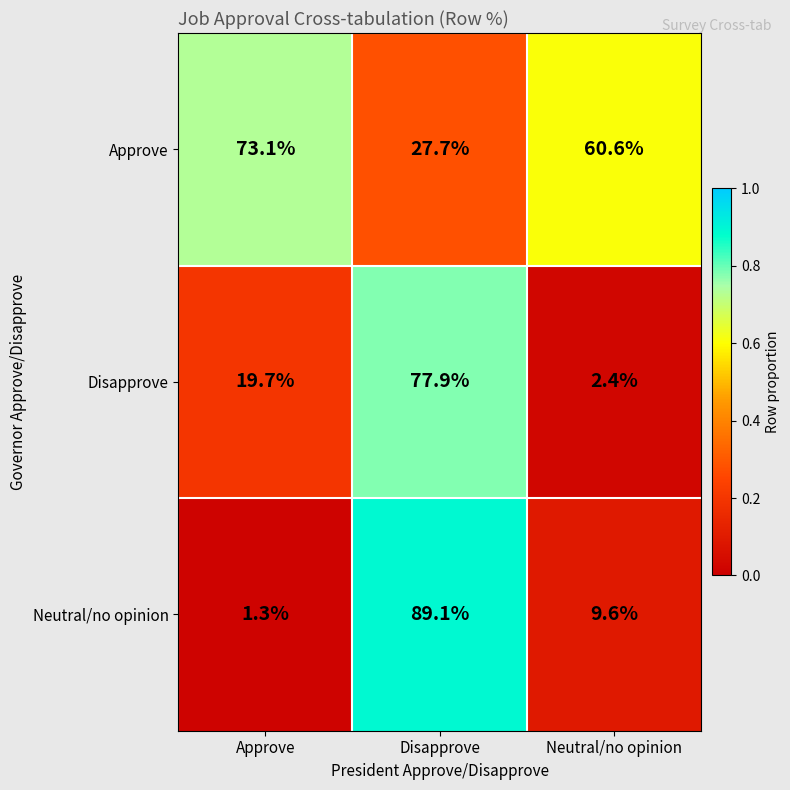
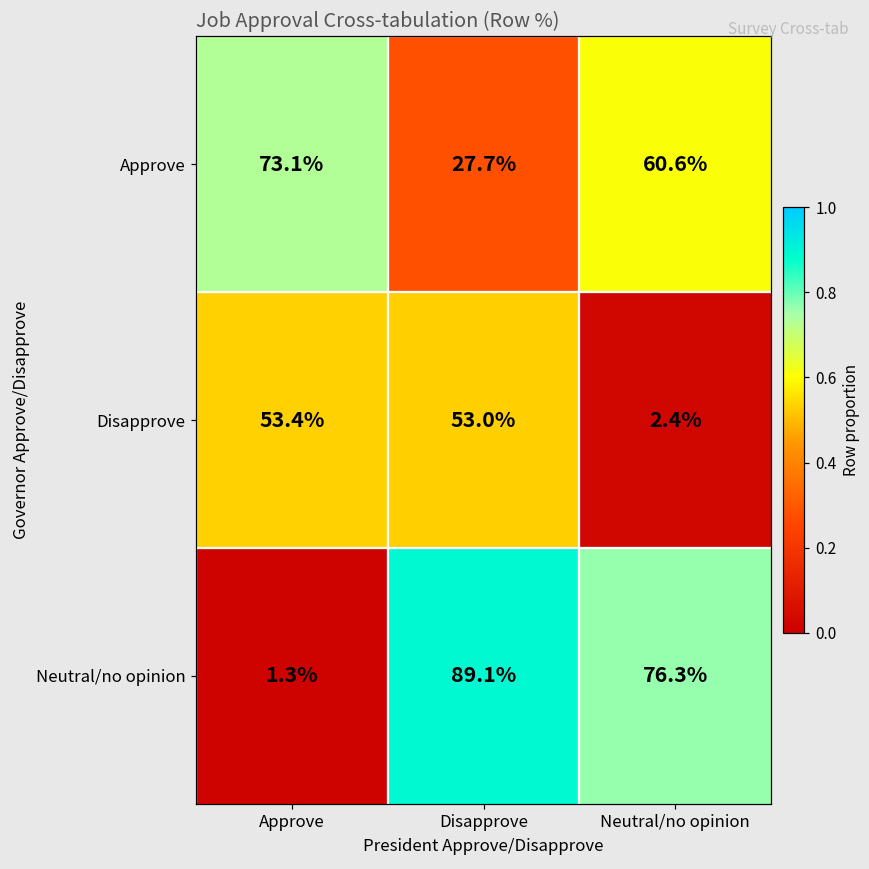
  {
    "Approve": {
      "Approve": "73.1%",
      "Disapprove": "27.7%",
      "Neutral/no opinion": "60.6%"
    },
    "Disapprove": {
-     "Approve": "19.7%",
-     "Disapprove": "77.9%",
+     "Approve": "53.4%",
+     "Disapprove": "53.0%",
      "Neutral/no opinion": "2.4%"
    },
    "Neutral/no opinion": {
      "Approve": "1.3%",
      "Disapprove": "89.1%",
-     "Neutral/no opinion": "9.6%"
+     "Neutral/no opinion": "76.3%"
    }
  }
